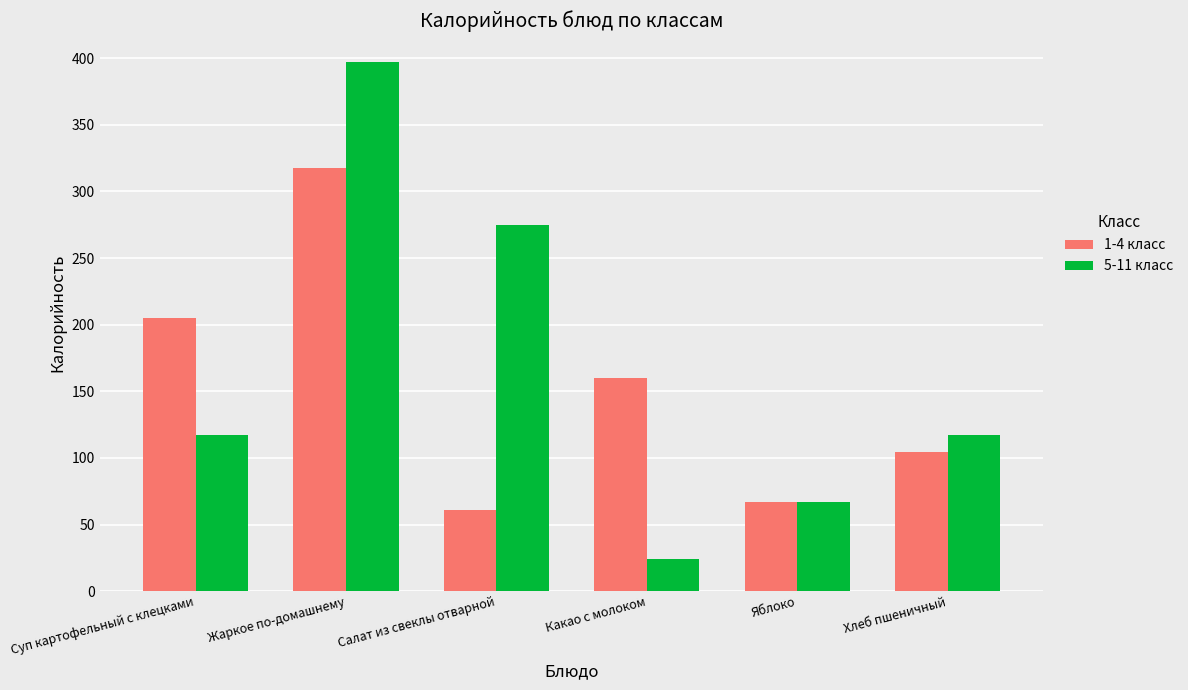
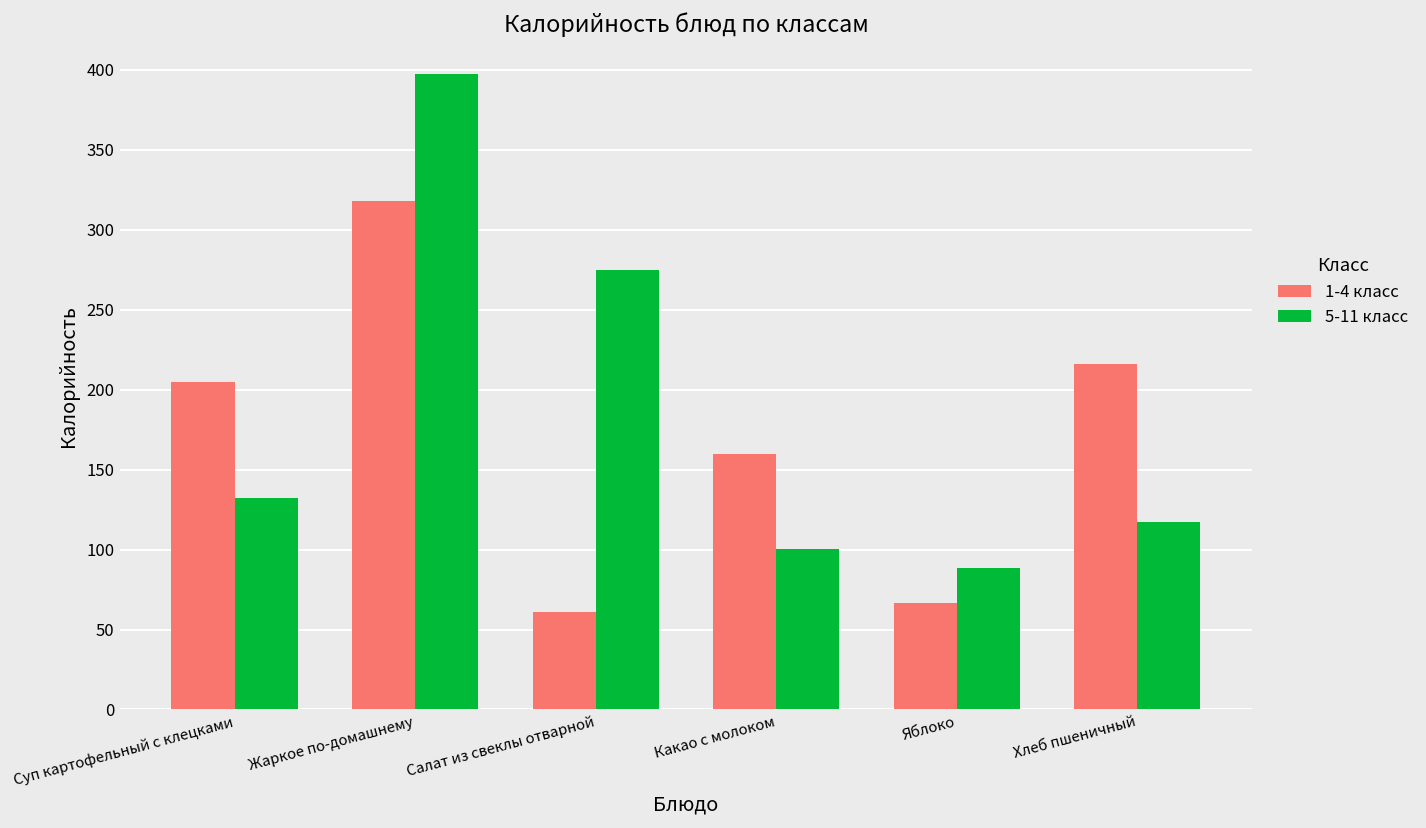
  {
    "1-4 класс": {
      "Суп картофельный с клецками": 205,
      "Жаркое по-домашнему": 318,
      "Салат из свеклы отварной": 61,
      "Какао с молоком": 160,
      "Яблоко": 67,
-     "Хлеб пшеничный": 105
+     "Хлеб пшеничный": 216
    },
    "5-11 класс": {
-     "Суп картофельный с клецками": 117,
+     "Суп картофельный с клецками": 132,
      "Жаркое по-домашнему": 398,
      "Салат из свеклы отварной": 275,
-     "Какао с молоком": 24,
-     "Яблоко": 67,
+     "Какао с молоком": 100,
+     "Яблоко": 89,
      "Хлеб пшеничный": 117
    }
  }
